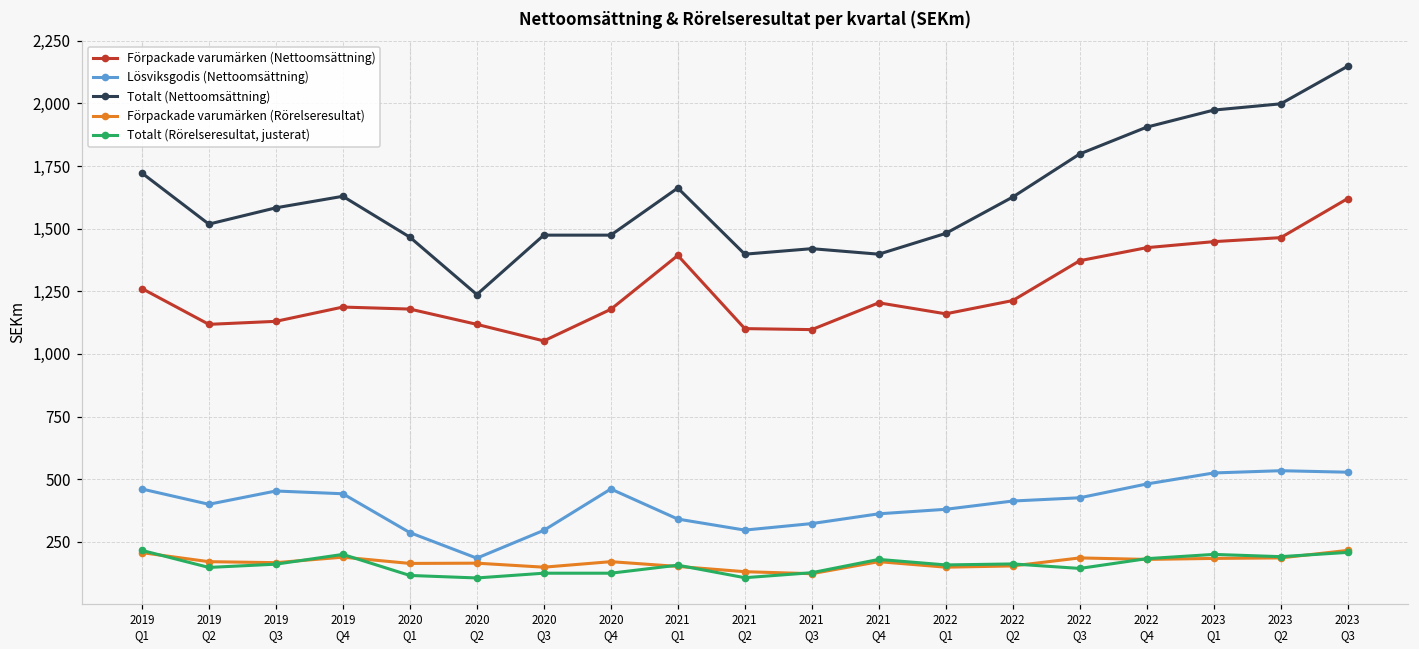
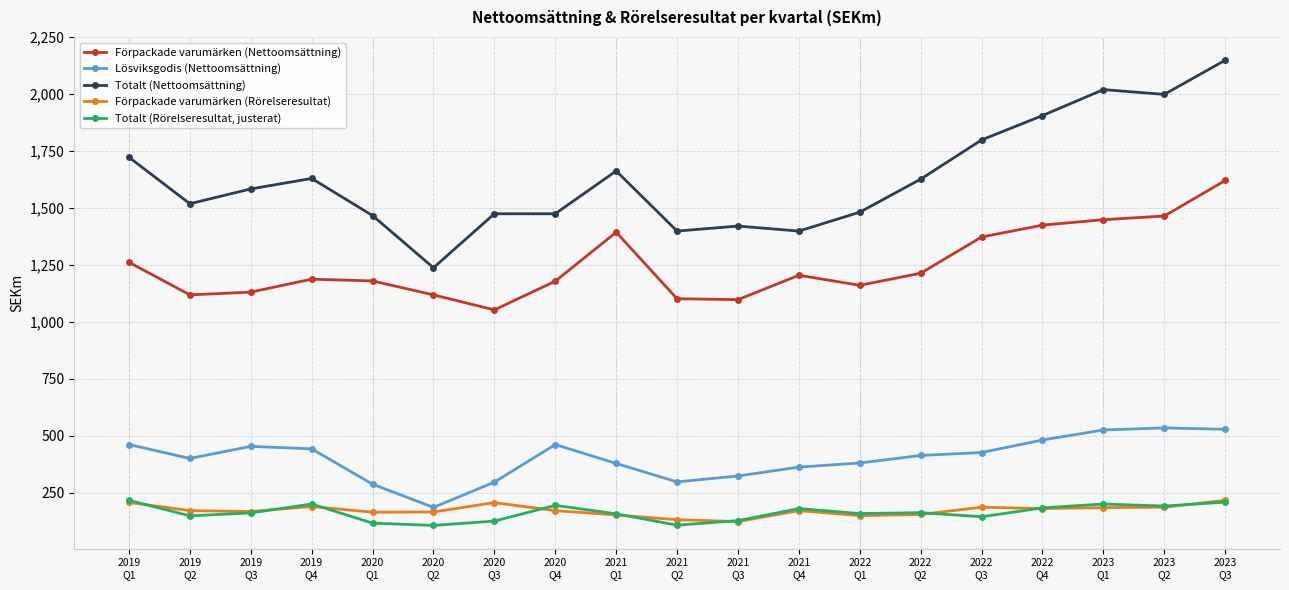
  {
    "Förpackade varumärken (Nettoomsättning)": {
      "2019 Q1": "1,260",
      "2019 Q2": "1,120",
      "2019 Q3": "1,130",
      "2019 Q4": "1,190",
      "2020 Q1": "1,180",
      "2020 Q2": "1,120",
      "2020 Q3": "1,050",
      "2020 Q4": "1,180",
      "2021 Q1": "1,390",
      "2021 Q2": "1,100",
      "2021 Q3": "1,100",
      "2021 Q4": "1,200",
      "2022 Q1": "1,160",
      "2022 Q2": "1,210",
      "2022 Q3": "1,370",
      "2022 Q4": "1,420",
      "2023 Q1": "1,450",
      "2023 Q2": "1,460",
      "2023 Q3": "1,620"
    },
    "Lösviksgodis (Nettoomsättning)": {
      "2019 Q1": "460",
      "2019 Q2": "400",
      "2019 Q3": "450",
      "2019 Q4": "440",
      "2020 Q1": "290",
      "2020 Q2": "190",
      "2020 Q3": "300",
      "2020 Q4": "460",
-     "2021 Q1": "340",
+     "2021 Q1": "380",
      "2021 Q2": "300",
      "2021 Q3": "320",
      "2021 Q4": "360",
      "2022 Q1": "380",
      "2022 Q2": "410",
      "2022 Q3": "430",
      "2022 Q4": "480",
      "2023 Q1": "530",
      "2023 Q2": "530",
      "2023 Q3": "530"
    },
    "Totalt (Nettoomsättning)": {
      "2019 Q1": "1,720",
      "2019 Q2": "1,520",
      "2019 Q3": "1,580",
      "2019 Q4": "1,630",
      "2020 Q1": "1,470",
      "2020 Q2": "1,240",
      "2020 Q3": "1,470",
      "2020 Q4": "1,470",
      "2021 Q1": "1,660",
      "2021 Q2": "1,400",
      "2021 Q3": "1,420",
      "2021 Q4": "1,400",
      "2022 Q1": "1,480",
      "2022 Q2": "1,630",
      "2022 Q3": "1,800",
      "2022 Q4": "1,910",
-     "2023 Q1": "1,970",
+     "2023 Q1": "2,020",
      "2023 Q2": "2,000",
      "2023 Q3": "2,150"
    },
    "Förpackade varumärken (Rörelseresultat)": {
      "2019 Q2": "170",
      "2020 Q1": "160",
      "2020 Q2": "170",
-     "2020 Q3": "150",
+     "2020 Q3": "210",
      "2020 Q4": "170",
      "2021 Q2": "130",
      "2022 Q3": "190",
      "2023 Q1": "180"
    },
    "Totalt (Rörelseresultat, justerat)": {
      "2019 Q2": "150",
      "2020 Q1": "120",
      "2020 Q2": "110",
      "2020 Q3": "130",
-     "2020 Q4": "130",
+     "2020 Q4": "190",
      "2021 Q2": "110",
      "2022 Q3": "140",
      "2023 Q1": "200"
    }
  }
